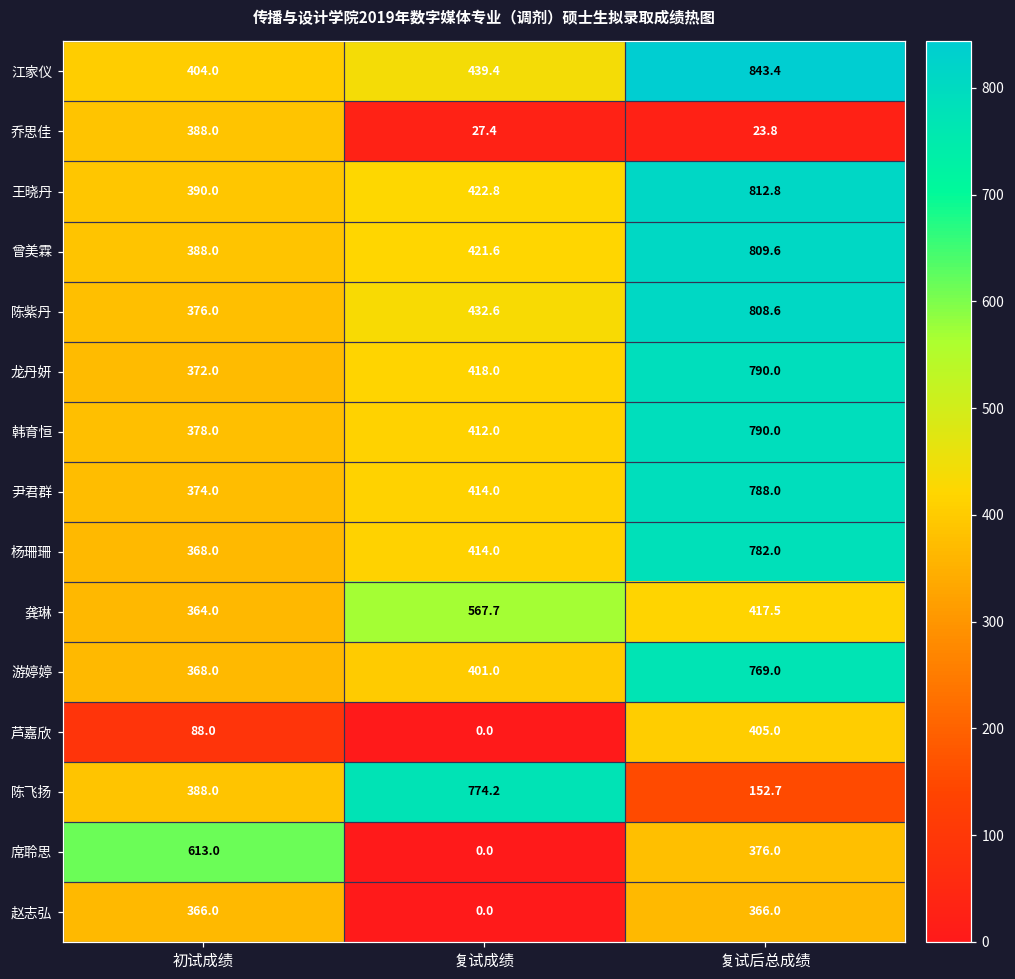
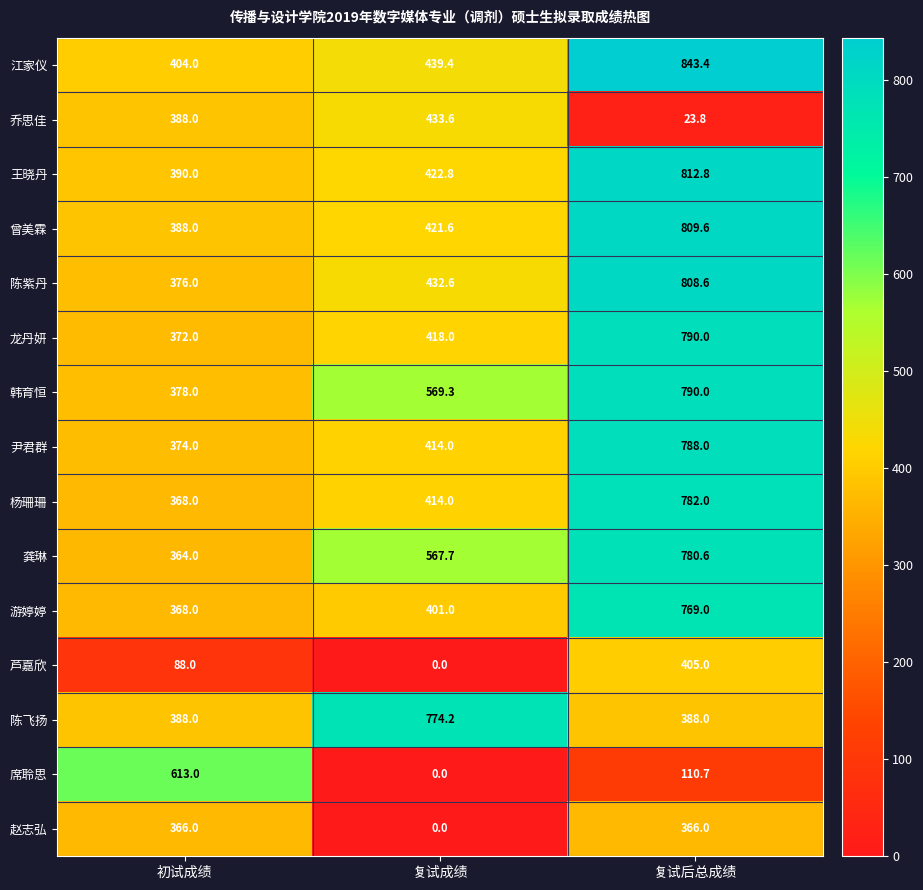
  {
    "江家仪": {
      "初试成绩": 404.0,
      "复试成绩": 439.4,
      "复试后总成绩": 843.4
    },
    "乔思佳": {
      "初试成绩": 388.0,
-     "复试成绩": 27.4,
+     "复试成绩": 433.6,
      "复试后总成绩": 23.8
    },
    "王晓丹": {
      "初试成绩": 390.0,
      "复试成绩": 422.8,
      "复试后总成绩": 812.8
    },
    "曾美霖": {
      "初试成绩": 388.0,
      "复试成绩": 421.6,
      "复试后总成绩": 809.6
    },
    "陈紫丹": {
      "初试成绩": 376.0,
      "复试成绩": 432.6,
      "复试后总成绩": 808.6
    },
    "龙丹妍": {
      "初试成绩": 372.0,
      "复试成绩": 418.0,
      "复试后总成绩": 790.0
    },
    "韩育恒": {
      "初试成绩": 378.0,
-     "复试成绩": 412.0,
+     "复试成绩": 569.3,
      "复试后总成绩": 790.0
    },
    "尹君群": {
      "初试成绩": 374.0,
      "复试成绩": 414.0,
      "复试后总成绩": 788.0
    },
    "杨珊珊": {
      "初试成绩": 368.0,
      "复试成绩": 414.0,
      "复试后总成绩": 782.0
    },
    "龚琳": {
      "初试成绩": 364.0,
      "复试成绩": 567.7,
-     "复试后总成绩": 417.5
+     "复试后总成绩": 780.6
    },
    "游婷婷": {
      "初试成绩": 368.0,
      "复试成绩": 401.0,
      "复试后总成绩": 769.0
    },
    "芦嘉欣": {
      "初试成绩": 88.0,
      "复试成绩": 0.0,
      "复试后总成绩": 405.0
    },
    "陈飞扬": {
      "初试成绩": 388.0,
      "复试成绩": 774.2,
-     "复试后总成绩": 152.7
+     "复试后总成绩": 388.0
    },
    "席聆思": {
      "初试成绩": 613.0,
      "复试成绩": 0.0,
-     "复试后总成绩": 376.0
+     "复试后总成绩": 110.7
    },
    "赵志弘": {
      "初试成绩": 366.0,
      "复试成绩": 0.0,
      "复试后总成绩": 366.0
    }
  }
